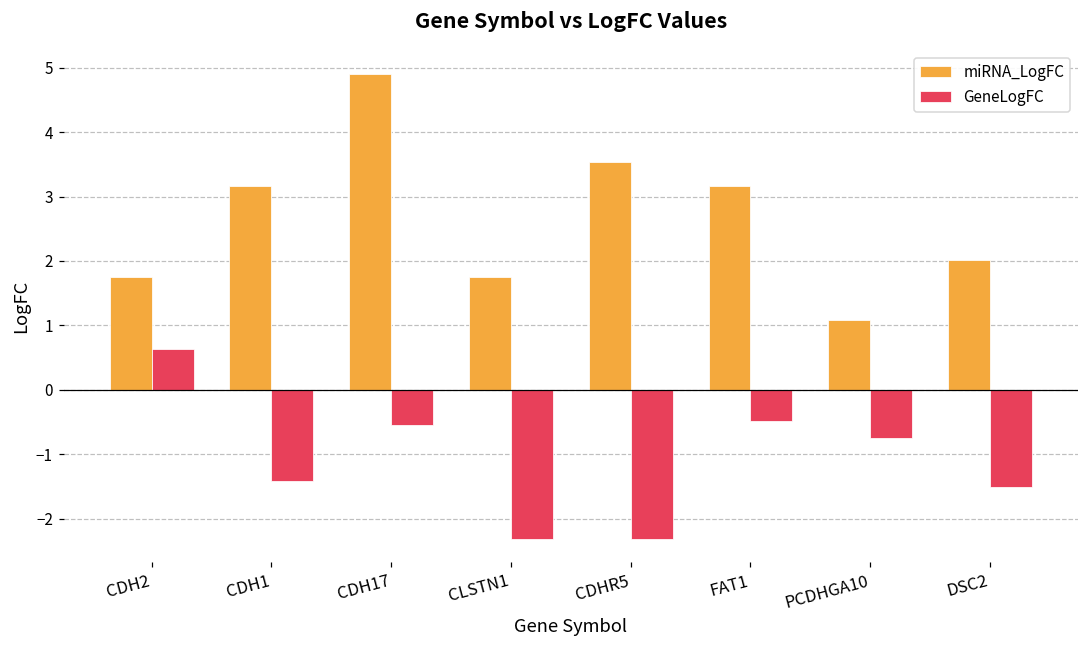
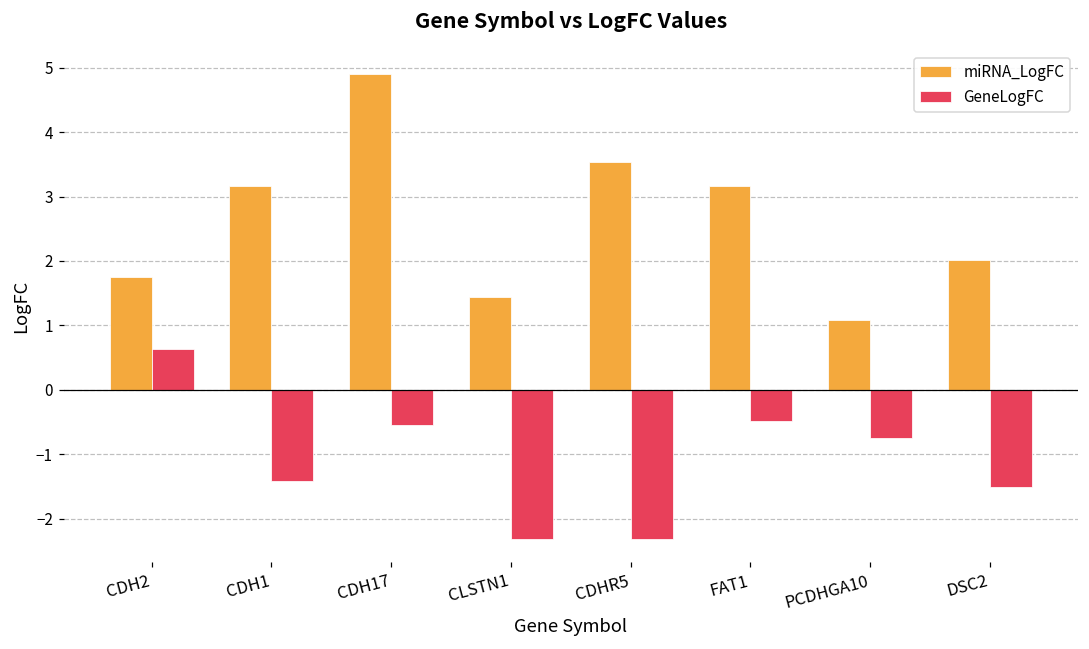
  {
    "miRNA_LogFC": {
      "CDH2": 1.8,
      "CDH1": 3.2,
      "CDH17": 4.9,
-     "CLSTN1": 1.7,
+     "CLSTN1": 1.4,
      "CDHR5": 3.5,
      "FAT1": 3.2,
      "PCDHGA10": 1.1,
      "DSC2": 2.0
    },
    "GeneLogFC": {
      "CDH2": 0.6,
      "CDH1": -1.4,
      "CDH17": -0.5,
      "CLSTN1": -2.3,
      "CDHR5": -2.3,
      "FAT1": -0.5,
      "PCDHGA10": -0.7,
      "DSC2": -1.5
    }
  }
